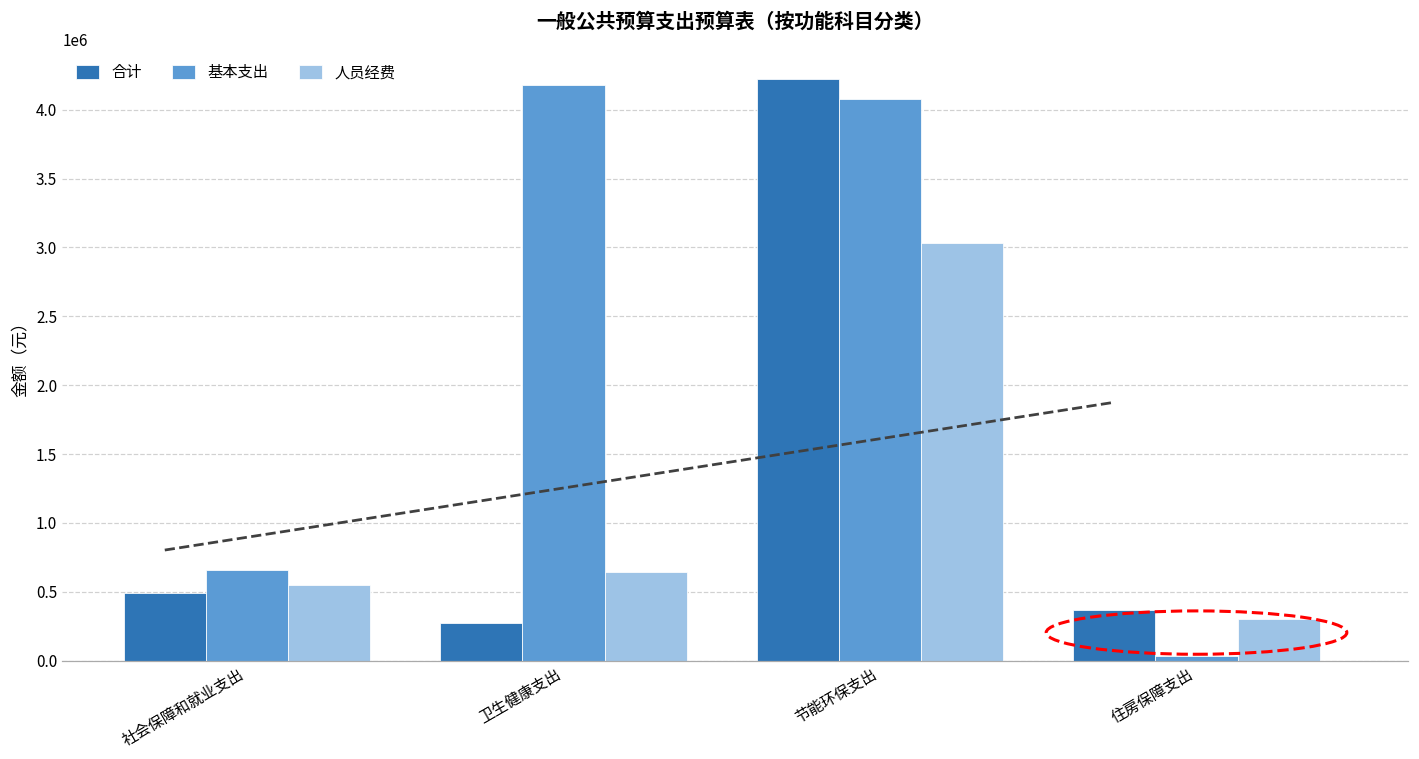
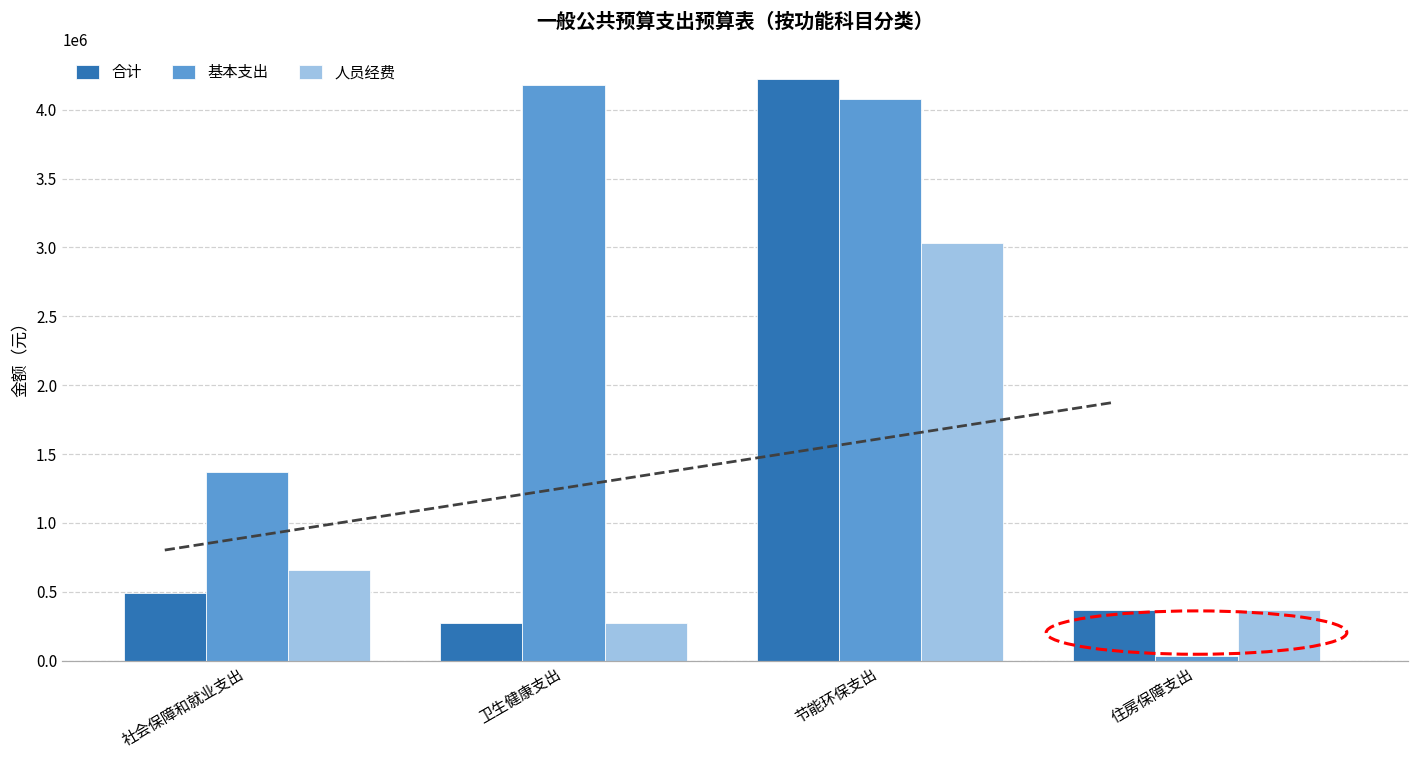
  {
    "合计": {
      "社会保障和就业支出": 490000,
      "卫生健康支出": 270000,
      "节能环保支出": 4220000,
      "住房保障支出": 370000
    },
    "基本支出": {
-     "社会保障和就业支出": 660000,
+     "社会保障和就业支出": 1370000,
      "卫生健康支出": 4180000,
      "节能环保支出": 4080000,
      "住房保障支出": 40000
    },
    "人员经费": {
-     "社会保障和就业支出": 550000,
-     "卫生健康支出": 640000,
+     "社会保障和就业支出": 660000,
+     "卫生健康支出": 270000,
      "节能环保支出": 3030000,
-     "住房保障支出": 300000
+     "住房保障支出": 370000
    }
  }
